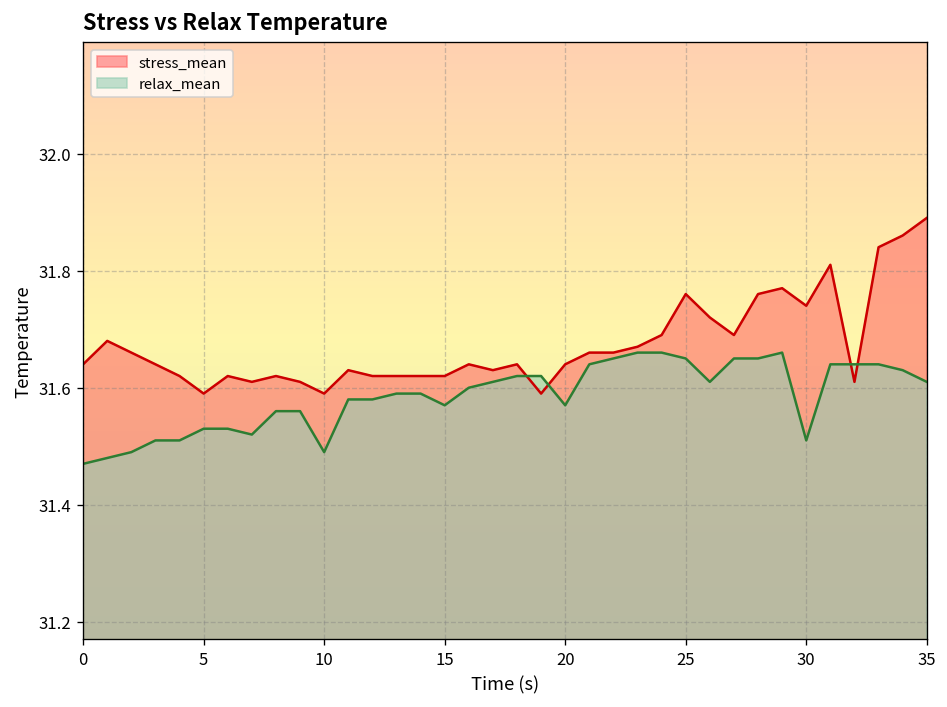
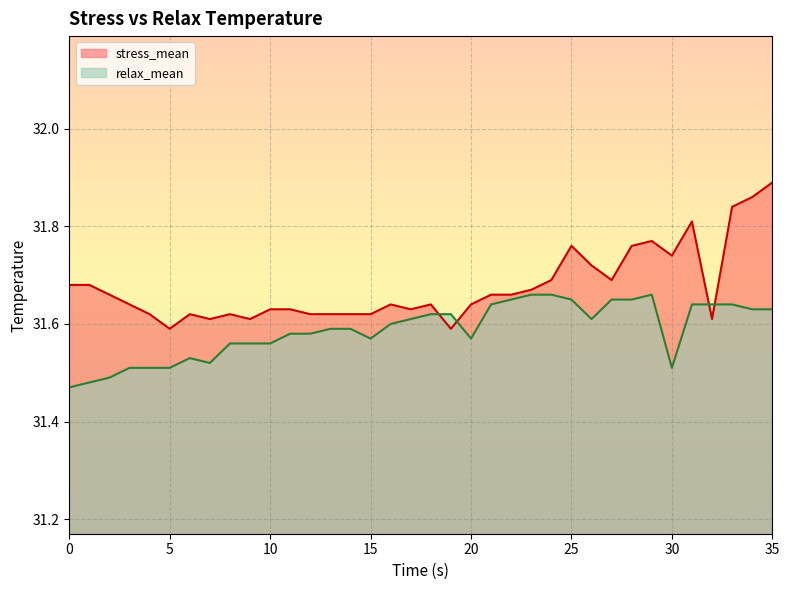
  {
    "stress_mean": {
-     "0": 31.64,
+     "0": 31.68,
      "5": 31.59,
-     "10": 31.59,
+     "10": 31.63,
      "15": 31.62,
      "20": 31.64,
      "25": 31.76,
      "30": 31.74,
      "35": 31.89
    },
    "relax_mean": {
      "0": 31.47,
-     "5": 31.53,
-     "10": 31.49,
+     "5": 31.51,
+     "10": 31.56,
      "15": 31.57,
      "20": 31.57,
      "25": 31.65,
      "30": 31.51,
-     "35": 31.61
+     "35": 31.63
    }
  }
